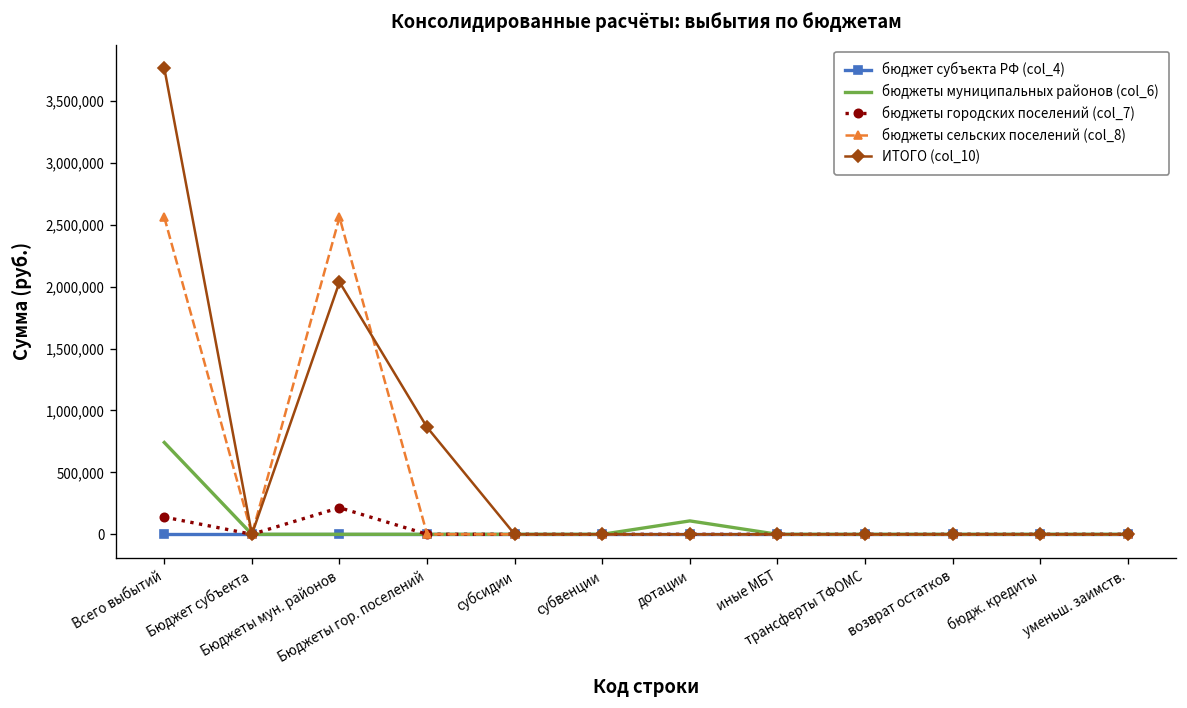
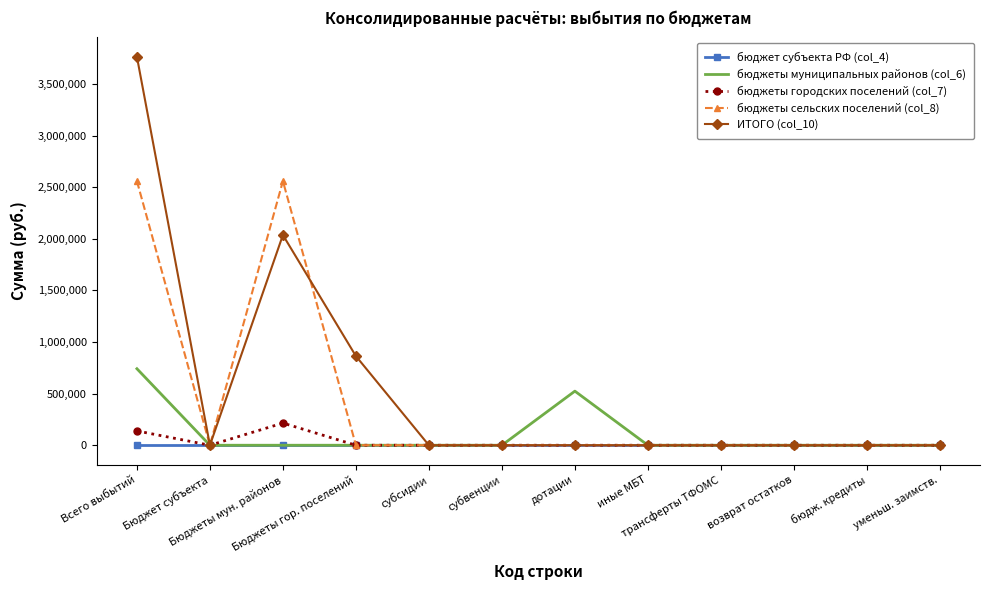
  {
    "бюджет субъекта РФ (col_4)": {
      "Всего выбытий": "0"
    },
    "бюджеты муниципальных районов (col_6)": {
      "Всего выбытий": "740,000",
-     "дотации": "110,000"
+     "дотации": "520,000"
    },
    "бюджеты городских поселений (col_7)": {
      "Всего выбытий": "140,000",
      "Бюджеты мун. районов": "210,000"
    },
    "бюджеты сельских поселений (col_8)": {
      "Всего выбытий": "2,560,000",
      "Бюджеты мун. районов": "2,560,000"
    },
    "ИТОГО (col_10)": {
      "Всего выбытий": "3,760,000",
      "Бюджеты мун. районов": "2,040,000",
      "Бюджеты гор. поселений": "860,000"
    }
  }
